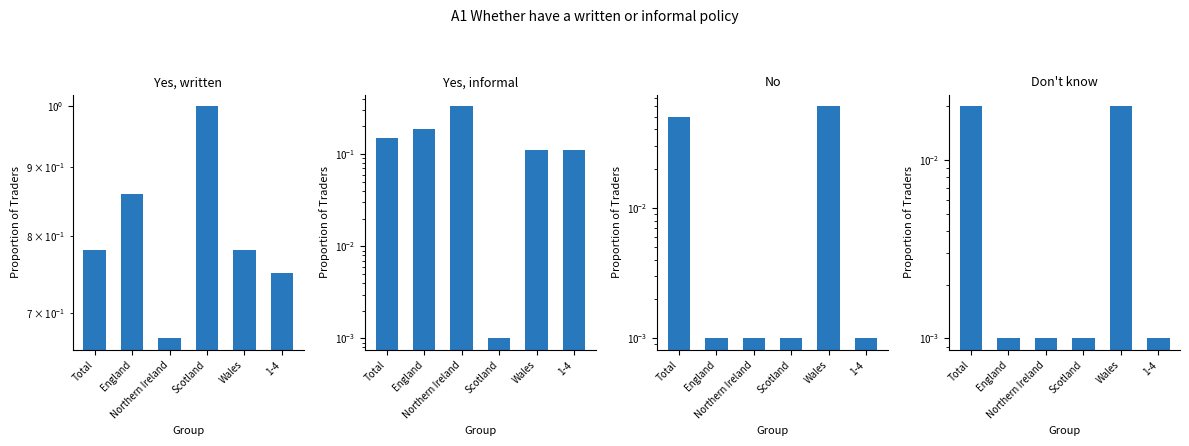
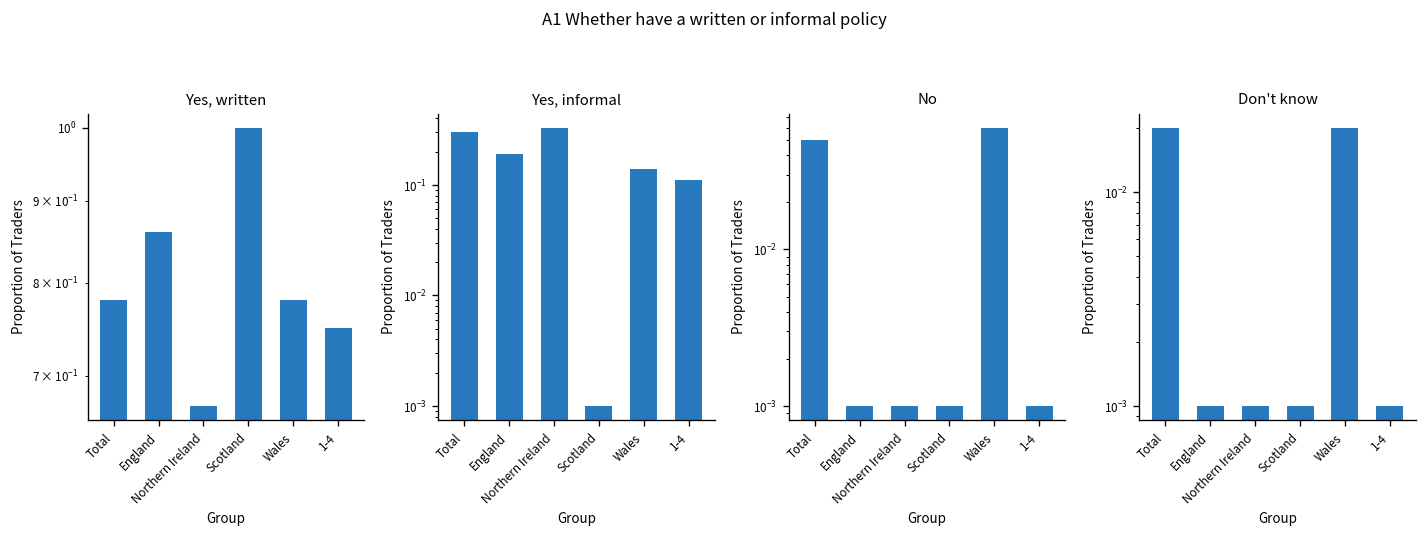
  {
    "Yes, informal": {
-     "Total": 0.15,
+     "Total": 0.30,
      "England": 0.19,
      "Northern Ireland": 0.33,
      "Scotland": 0.0010,
-     "Wales": 0.11,
+     "Wales": 0.14,
      "1-4": 0.11
    },
    "No": {
      "Total": 0.050,
      "England": 0.0010,
      "Northern Ireland": 0.0010,
      "Scotland": 0.0010,
      "Wales": 0.06,
      "1-4": 0.0010
    },
    "Don't know": {
      "Total": 0.020,
      "England": 0.0010,
      "Northern Ireland": 0.0010,
      "Scotland": 0.0010,
      "Wales": 0.020,
      "1-4": 0.0010
    }
  }
